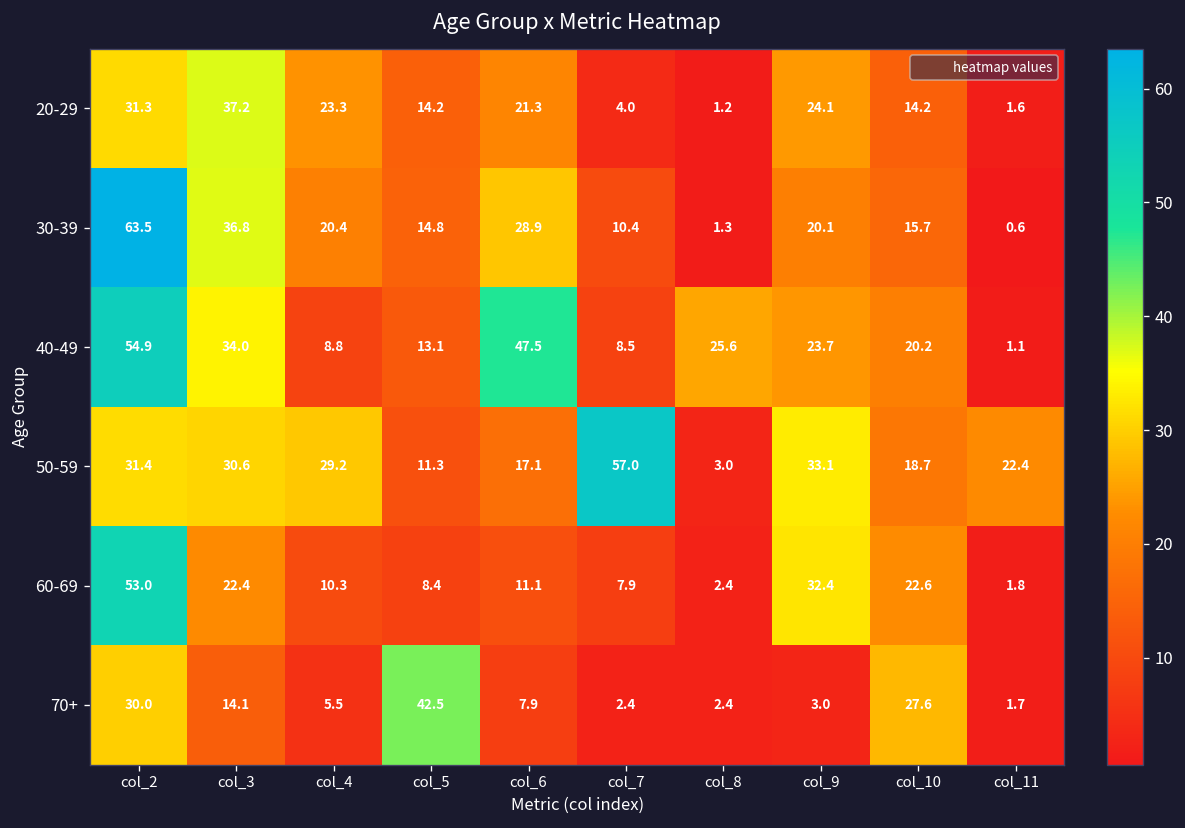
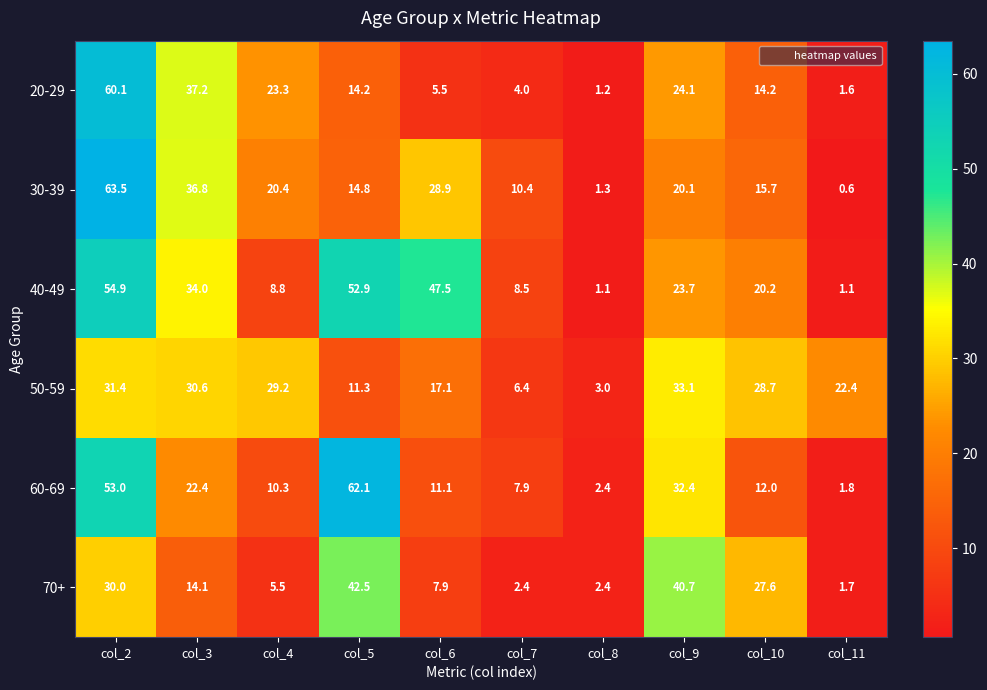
  {
    "20-29": {
-     "col_2": 31.3,
+     "col_2": 60.1,
      "col_3": 37.2,
      "col_4": 23.3,
      "col_5": 14.2,
-     "col_6": 21.3,
+     "col_6": 5.5,
      "col_7": 4.0,
      "col_8": 1.2,
      "col_9": 24.1,
      "col_10": 14.2,
      "col_11": 1.6
    },
    "30-39": {
      "col_2": 63.5,
      "col_3": 36.8,
      "col_4": 20.4,
      "col_5": 14.8,
      "col_6": 28.9,
      "col_7": 10.4,
      "col_8": 1.3,
      "col_9": 20.1,
      "col_10": 15.7,
      "col_11": 0.6
    },
    "40-49": {
      "col_2": 54.9,
      "col_3": 34.0,
      "col_4": 8.8,
-     "col_5": 13.1,
+     "col_5": 52.9,
      "col_6": 47.5,
      "col_7": 8.5,
-     "col_8": 25.6,
+     "col_8": 1.1,
      "col_9": 23.7,
      "col_10": 20.2,
      "col_11": 1.1
    },
    "50-59": {
      "col_2": 31.4,
      "col_3": 30.6,
      "col_4": 29.2,
      "col_5": 11.3,
      "col_6": 17.1,
-     "col_7": 57.0,
+     "col_7": 6.4,
      "col_8": 3.0,
      "col_9": 33.1,
-     "col_10": 18.7,
+     "col_10": 28.7,
      "col_11": 22.4
    },
    "60-69": {
      "col_2": 53.0,
      "col_3": 22.4,
      "col_4": 10.3,
-     "col_5": 8.4,
+     "col_5": 62.1,
      "col_6": 11.1,
      "col_7": 7.9,
      "col_8": 2.4,
      "col_9": 32.4,
-     "col_10": 22.6,
+     "col_10": 12.0,
      "col_11": 1.8
    },
    "70+": {
      "col_2": 30.0,
      "col_3": 14.1,
      "col_4": 5.5,
      "col_5": 42.5,
      "col_6": 7.9,
      "col_7": 2.4,
      "col_8": 2.4,
-     "col_9": 3.0,
+     "col_9": 40.7,
      "col_10": 27.6,
      "col_11": 1.7
    }
  }
